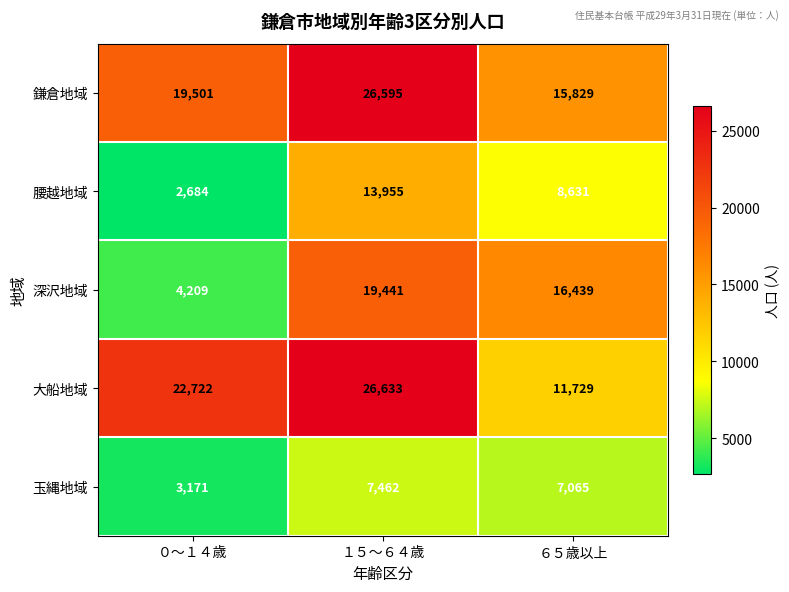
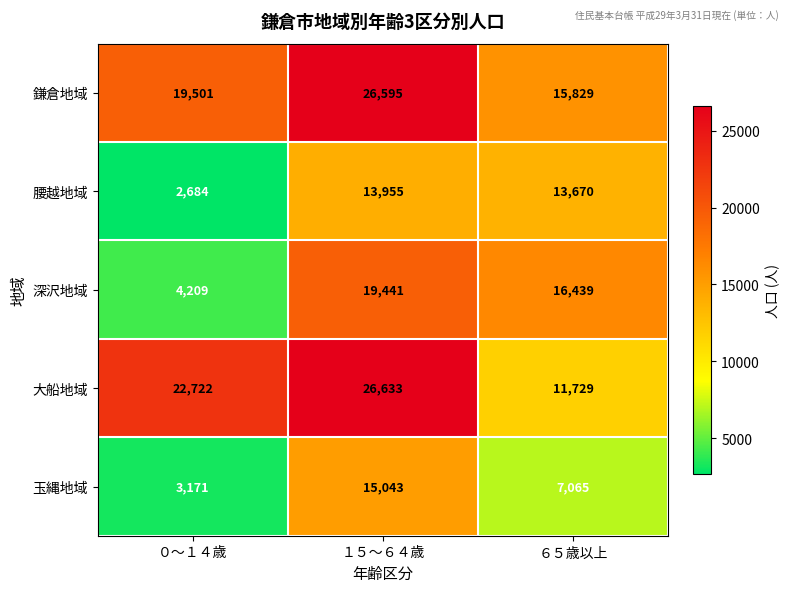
  {
    "鎌倉地域": {
      "０～１４歳": "19,501",
      "１５～６４歳": "26,595",
      "６５歳以上": "15,829"
    },
    "腰越地域": {
      "０～１４歳": "2,684",
      "１５～６４歳": "13,955",
-     "６５歳以上": "8,631"
+     "６５歳以上": "13,670"
    },
    "深沢地域": {
      "０～１４歳": "4,209",
      "１５～６４歳": "19,441",
      "６５歳以上": "16,439"
    },
    "大船地域": {
      "０～１４歳": "22,722",
      "１５～６４歳": "26,633",
      "６５歳以上": "11,729"
    },
    "玉縄地域": {
      "０～１４歳": "3,171",
-     "１５～６４歳": "7,462",
+     "１５～６４歳": "15,043",
      "６５歳以上": "7,065"
    }
  }
